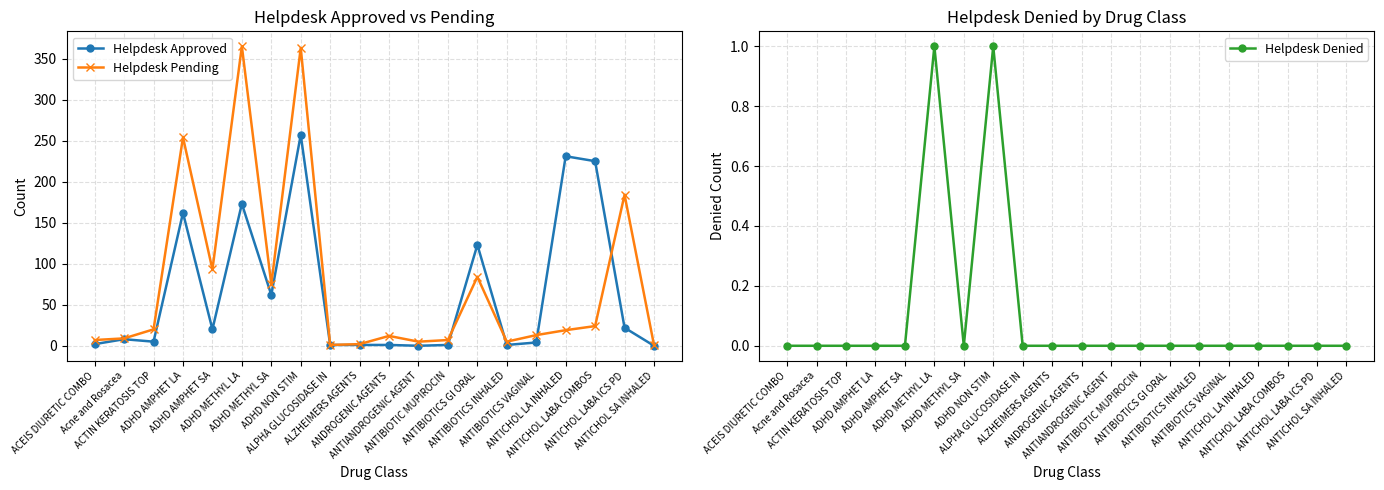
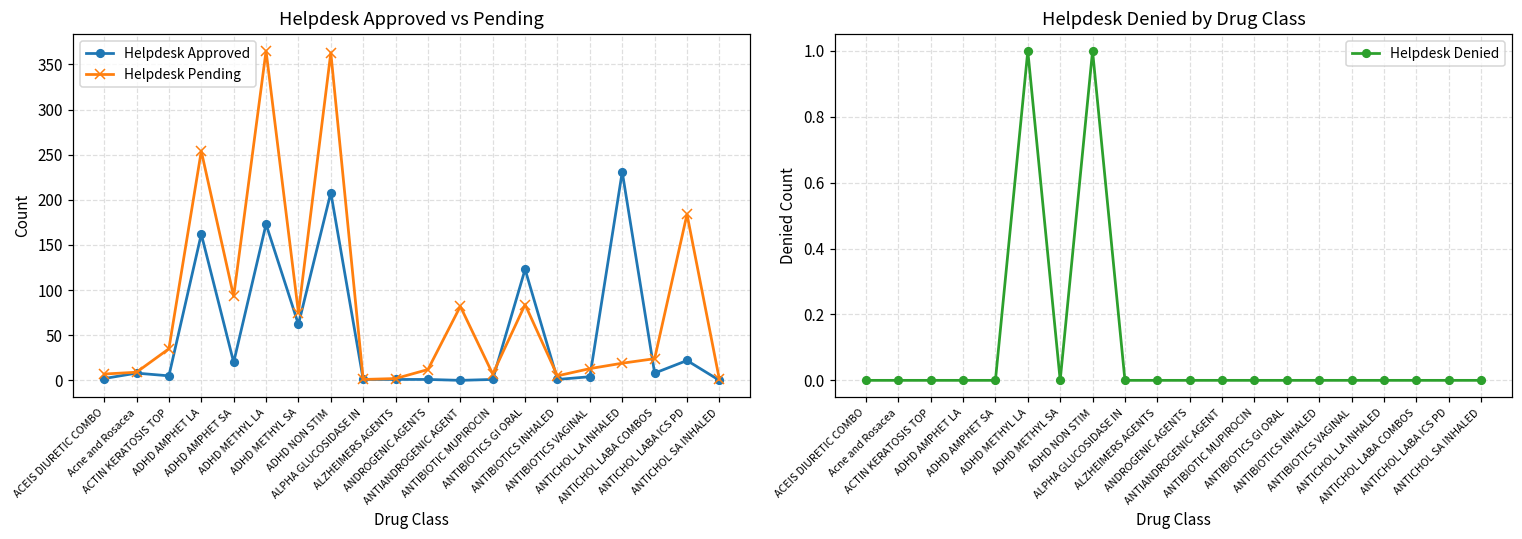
  {
    "Helpdesk Approved vs Pending": {
      "Helpdesk Approved": {
        "ACEIS DIURETIC COMBO": 0,
        "ACTIN KERATOSIS TOP": 10,
        "ADHD AMPHET LA": 160,
        "ADHD AMPHET SA": 20,
        "ADHD METHYL LA": 170,
        "ADHD METHYL SA": 60,
-       "ADHD NON STIM": 260,
+       "ADHD NON STIM": 210,
        "ANDROGENIC AGENTS": 0,
        "ANTIANDROGENIC AGENT": 0,
        "ANTIBIOTIC MUPIROCIN": 0,
        "ANTIBIOTICS GI ORAL": 120,
        "ANTIBIOTICS INHALED": 0,
        "ANTIBIOTICS VAGINAL": 0,
        "ANTICHOL LA INHALED": 230,
-       "ANTICHOL LABA COMBOS": 230,
+       "ANTICHOL LABA COMBOS": 10,
        "ANTICHOL LABA ICS PD": 20
      },
      "Helpdesk Pending": {
        "ACEIS DIURETIC COMBO": 10,
-       "ACTIN KERATOSIS TOP": 20,
+       "ACTIN KERATOSIS TOP": 40,
        "ADHD AMPHET LA": 250,
        "ADHD AMPHET SA": 90,
        "ADHD METHYL LA": 370,
        "ADHD METHYL SA": 80,
        "ADHD NON STIM": 360,
        "ANDROGENIC AGENTS": 10,
-       "ANTIANDROGENIC AGENT": 10,
+       "ANTIANDROGENIC AGENT": 80,
        "ANTIBIOTIC MUPIROCIN": 10,
        "ANTIBIOTICS GI ORAL": 80,
        "ANTIBIOTICS INHALED": 10,
        "ANTIBIOTICS VAGINAL": 10,
        "ANTICHOL LA INHALED": 20,
        "ANTICHOL LABA COMBOS": 20,
        "ANTICHOL LABA ICS PD": 180
      }
    },
    "Helpdesk Denied by Drug Class": {
      "ACEIS DIURETIC COMBO": 0.00,
      "Acne and Rosacea": 0.00,
      "ACTIN KERATOSIS TOP": 0.00,
      "ADHD AMPHET LA": 0.00,
      "ADHD AMPHET SA": 0.00,
      "ADHD METHYL LA": 1.00,
      "ADHD METHYL SA": 0.00,
      "ADHD NON STIM": 1.00,
      "ALPHA GLUCOSIDASE IN": 0.00,
      "ALZHEIMERS AGENTS": 0.00,
      "ANDROGENIC AGENTS": 0.00,
      "ANTIANDROGENIC AGENT": 0.00,
      "ANTIBIOTIC MUPIROCIN": 0.00,
      "ANTIBIOTICS GI ORAL": 0.00,
      "ANTIBIOTICS INHALED": 0.00,
      "ANTIBIOTICS VAGINAL": 0.00,
      "ANTICHOL LA INHALED": 0.00,
      "ANTICHOL LABA COMBOS": 0.00,
      "ANTICHOL LABA ICS PD": 0.00,
      "ANTICHOL SA INHALED": 0.00
    }
  }
